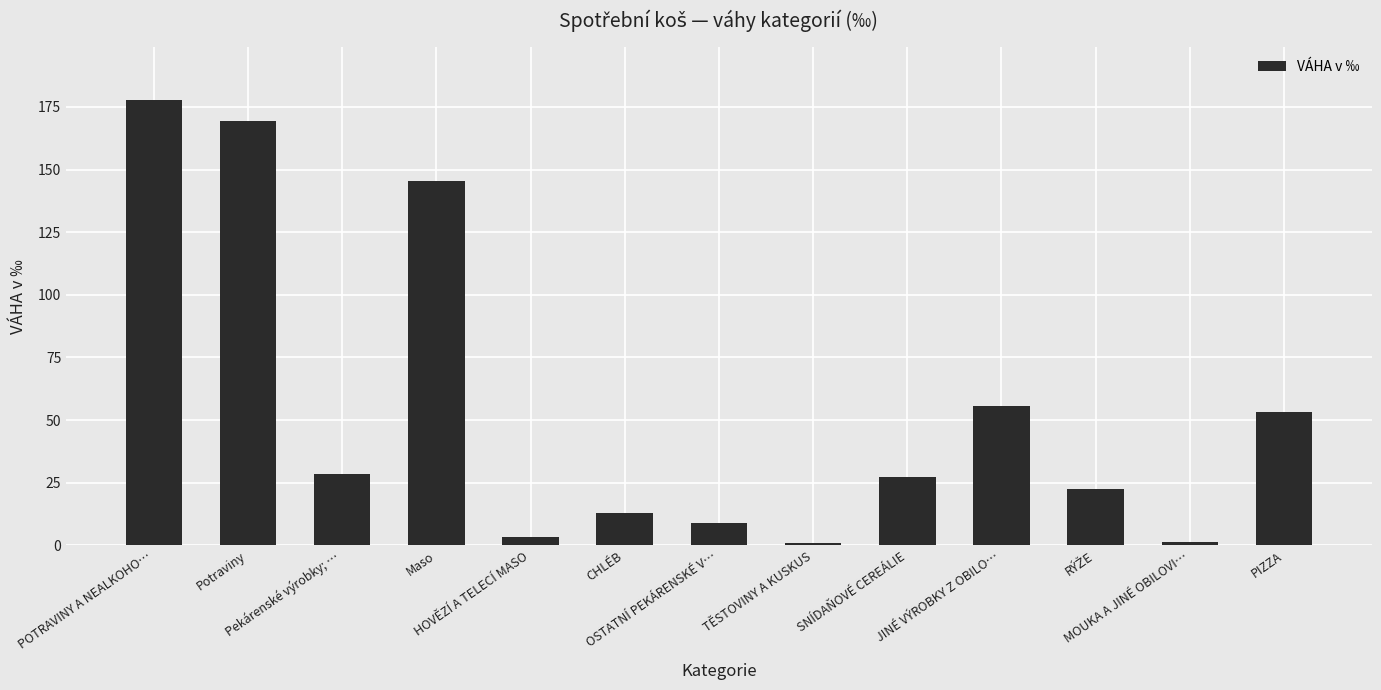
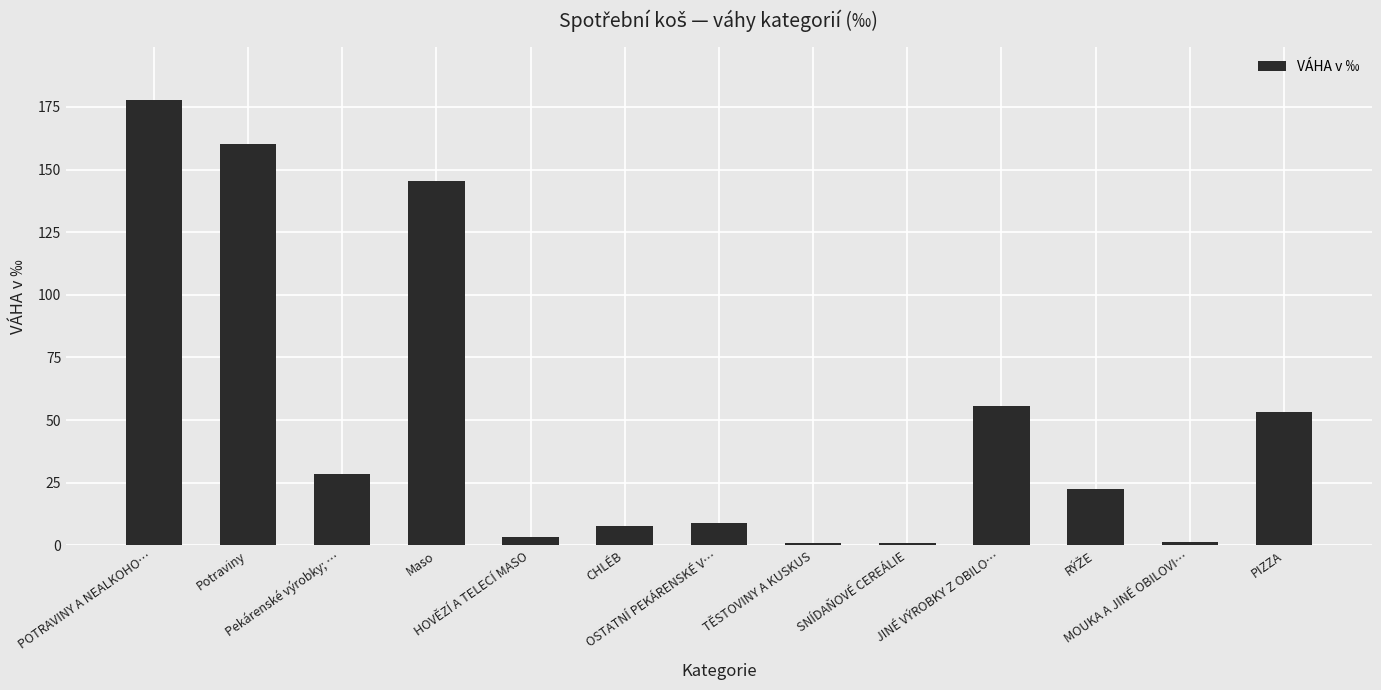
  {
    "POTRAVINY A NEALKOHO…": 178,
-   "Potraviny": 169,
+   "Potraviny": 160,
    "Pekárenské výrobky; …": 28,
    "Maso": 145,
    "HOVĚZÍ A TELECÍ MASO": 3,
-   "CHLÉB": 13,
+   "CHLÉB": 8,
    "OSTATNÍ PEKÁRENSKÉ V…": 9,
    "TĚSTOVINY A KUSKUS": 1,
-   "SNÍDAŇOVÉ CEREÁLIE": 27,
+   "SNÍDAŇOVÉ CEREÁLIE": 1,
    "JINÉ VÝROBKY Z OBILO…": 56,
    "RÝŽE": 23,
    "MOUKA A JINÉ OBILOVI…": 1,
    "PIZZA": 53
  }
